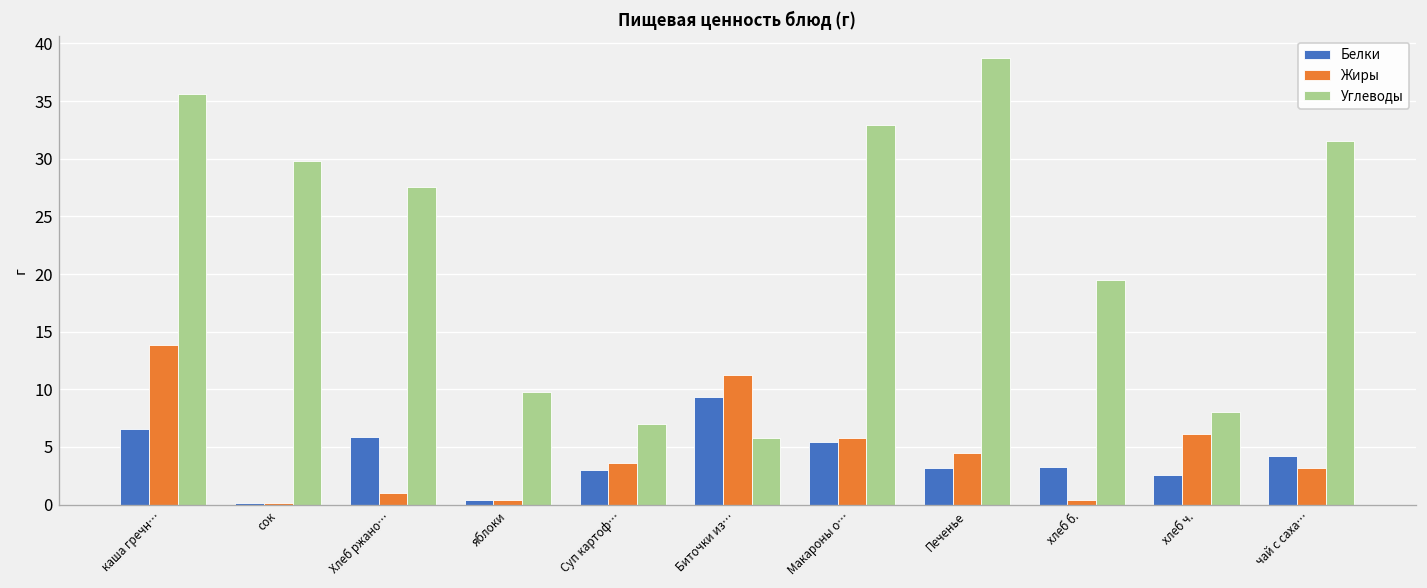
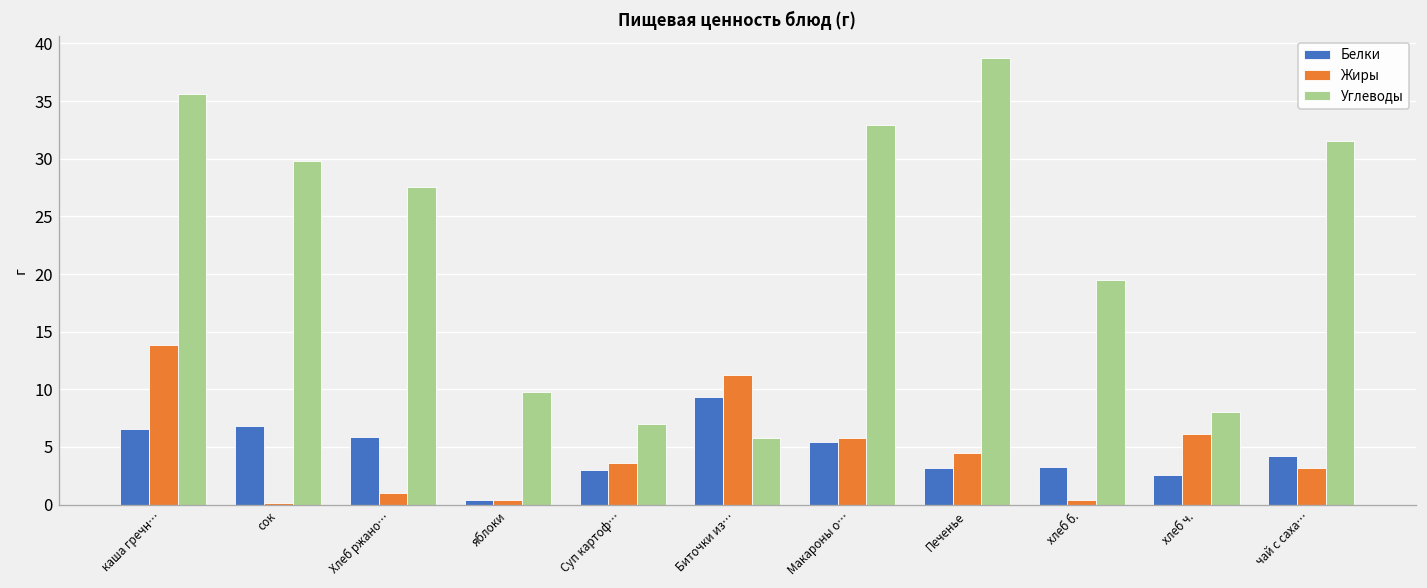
  {
    "Белки": {
      "каша гречн…": 7,
-     "сок": 0,
+     "сок": 7,
      "Хлеб ржано…": 6,
      "яблоки": 0,
      "Суп картоф…": 3,
      "Биточки из…": 9,
      "Макароны о…": 5,
      "Печенье": 3,
      "хлеб б.": 3,
      "хлеб ч.": 3,
      "чай с саха…": 4
    },
    "Жиры": {
      "каша гречн…": 14,
      "Хлеб ржано…": 1,
      "яблоки": 0,
      "Суп картоф…": 4,
      "Биточки из…": 11,
      "Макароны о…": 6,
      "Печенье": 5,
      "хлеб б.": 0,
      "хлеб ч.": 6,
      "чай с саха…": 3
    },
    "Углеводы": {
      "каша гречн…": 36,
      "сок": 30,
      "Хлеб ржано…": 28,
      "яблоки": 10,
      "Суп картоф…": 7,
      "Биточки из…": 6,
      "Макароны о…": 33,
      "Печенье": 39,
      "хлеб б.": 20,
      "хлеб ч.": 8,
      "чай с саха…": 32
    }
  }
